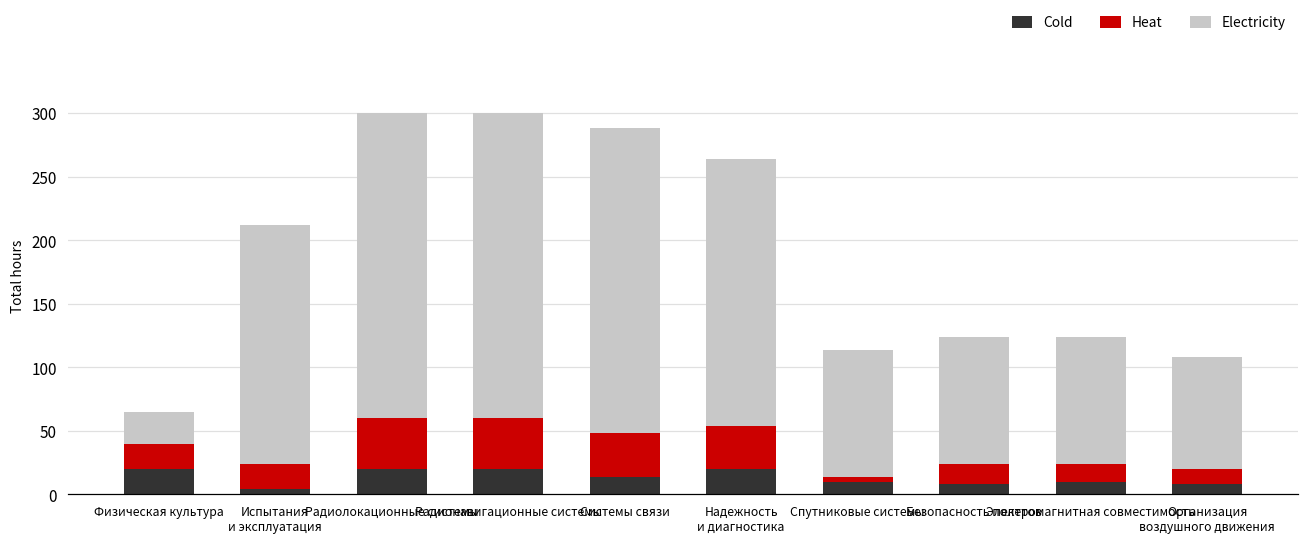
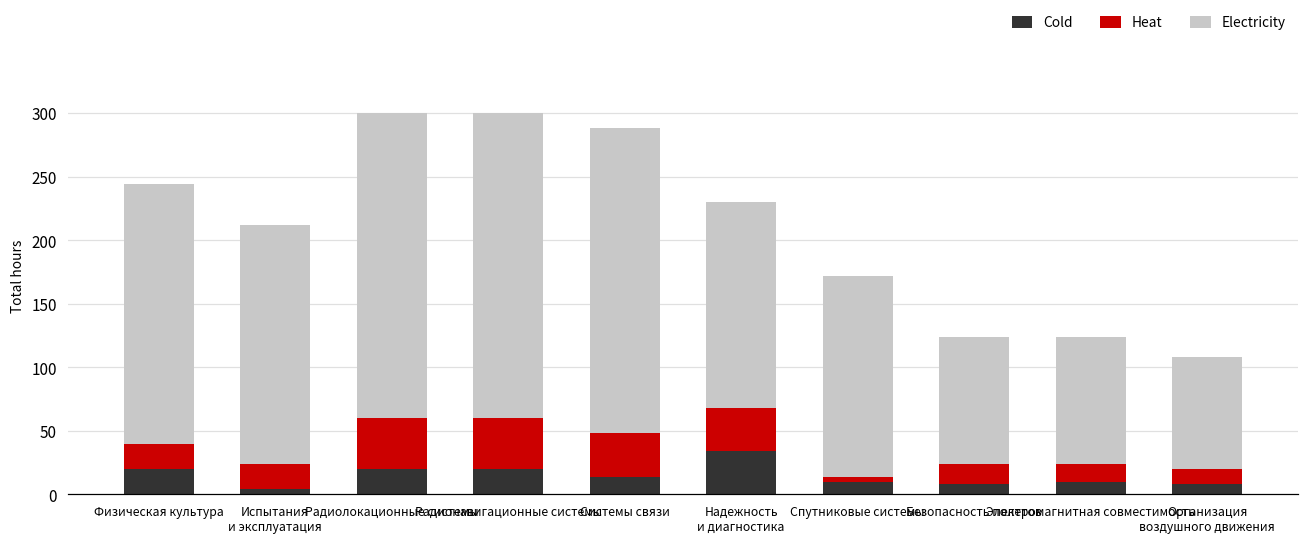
  {
    "Cold": {
      "Физическая культура": 20,
      "Испытания и эксплуатация": 4,
-     "Надежность и диагностика": 20,
+     "Надежность и диагностика": 34,
      "Спутниковые системы": 10
    },
    "Heat": {
      "Физическая культура": 20,
      "Испытания и эксплуатация": 20,
      "Надежность и диагностика": 34,
      "Спутниковые системы": 4
    },
    "Electricity": {
-     "Физическая культура": 25,
+     "Физическая культура": 204,
      "Испытания и эксплуатация": 188,
-     "Надежность и диагностика": 210,
-     "Спутниковые системы": 100
+     "Надежность и диагностика": 162,
+     "Спутниковые системы": 158
    }
  }
